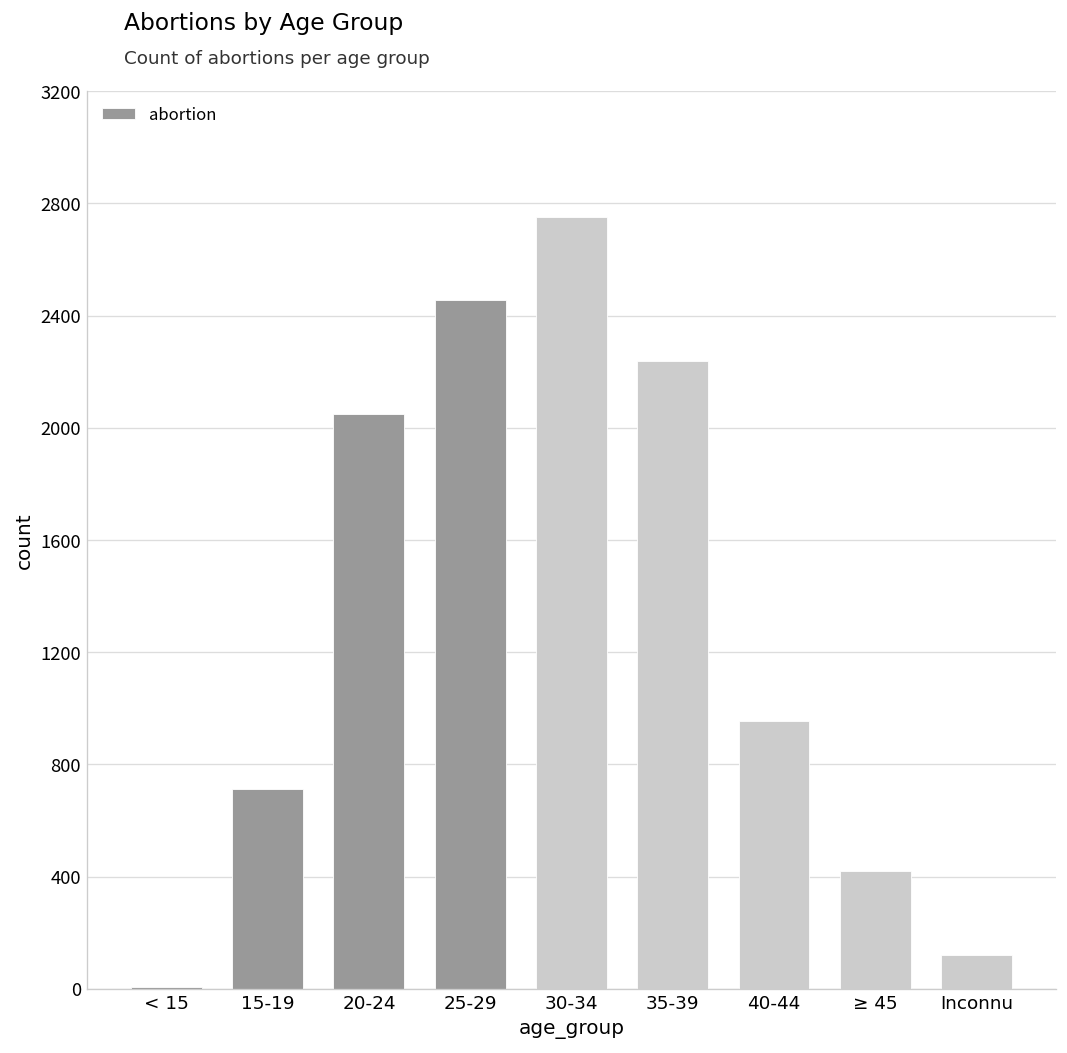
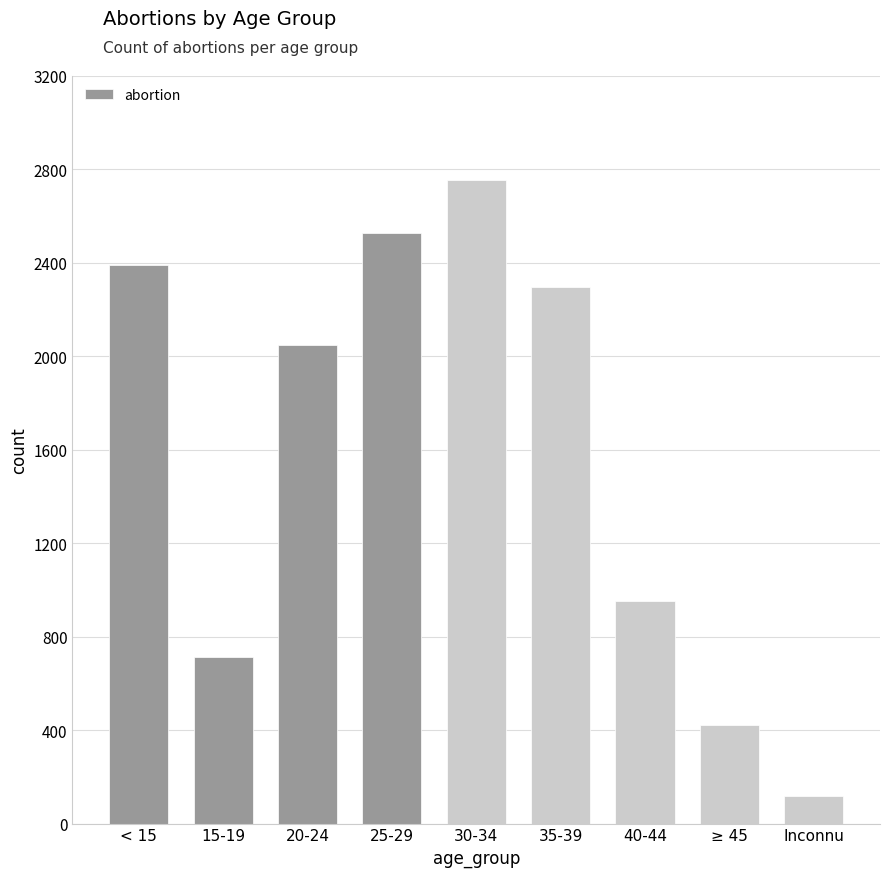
  {
-   "< 15": 10,
+   "< 15": 2390,
    "15-19": 710,
    "20-24": 2050,
-   "25-29": 2460,
+   "25-29": 2530,
    "30-34": 2750,
-   "35-39": 2240,
+   "35-39": 2300,
    "40-44": 950,
    "≥ 45": 420,
    "Inconnu": 120
  }
